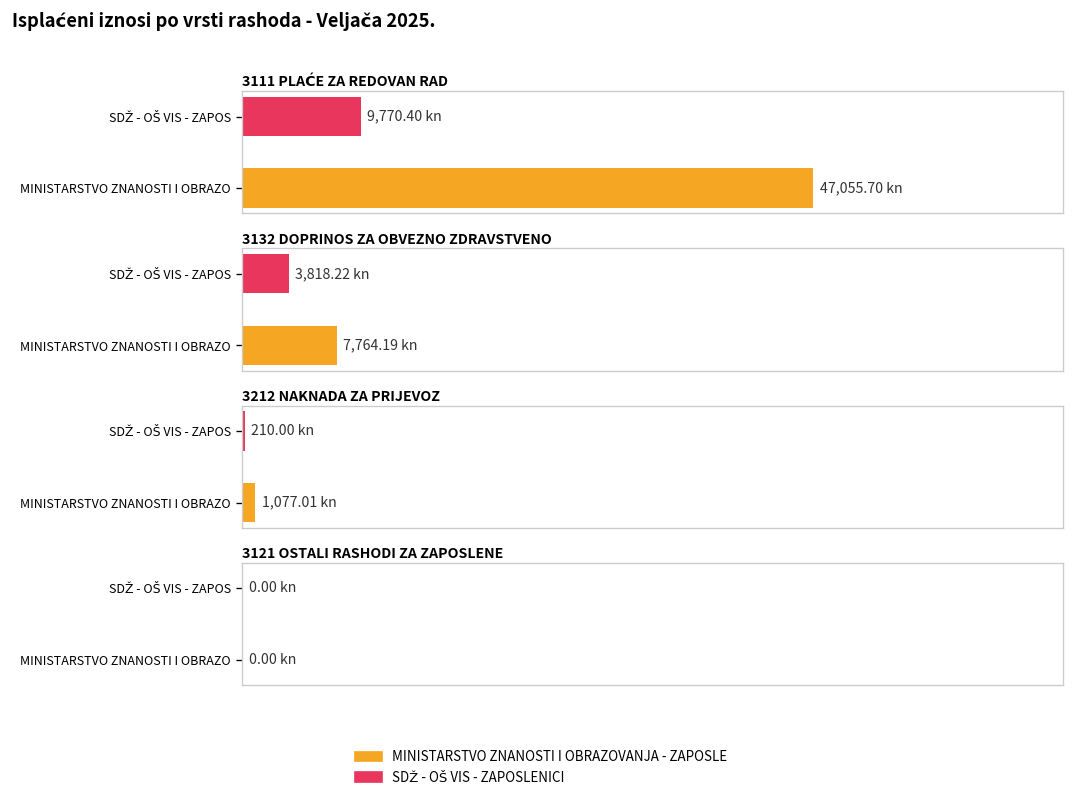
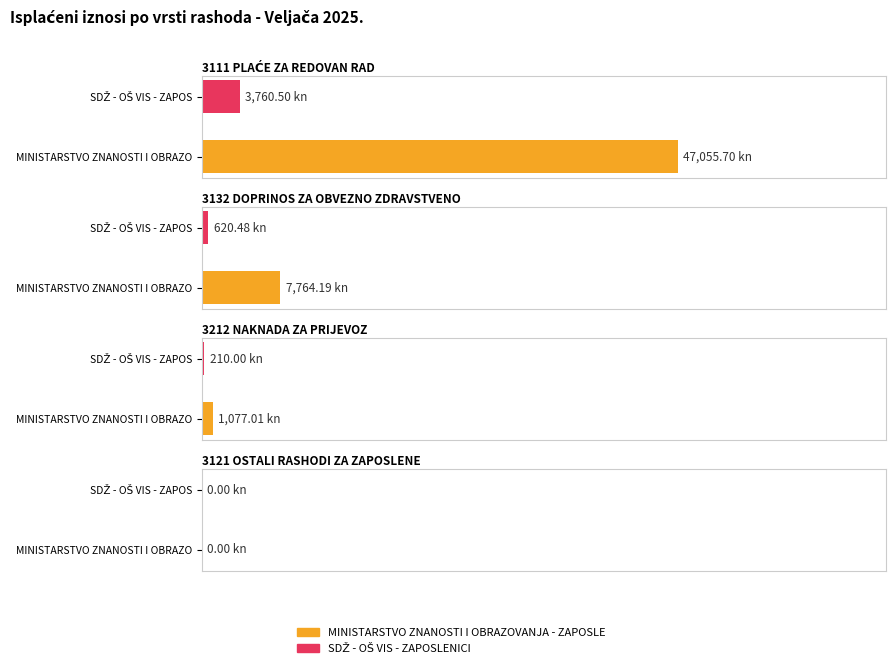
  {
    "3111 PLAĆE ZA REDOVAN RAD": {
-     "SDŽ - OŠ VIS - ZAPOS": "9,770.40",
+     "SDŽ - OŠ VIS - ZAPOS": "3,760.50",
      "MINISTARSTVO ZNANOSTI I OBRAZO": "47,055.70"
    },
    "3132 DOPRINOS ZA OBVEZNO ZDRAVSTVENO": {
-     "SDŽ - OŠ VIS - ZAPOS": "3,818.22",
+     "SDŽ - OŠ VIS - ZAPOS": "620.48",
      "MINISTARSTVO ZNANOSTI I OBRAZO": "7,764.19"
    },
    "3212 NAKNADA ZA PRIJEVOZ": {
      "SDŽ - OŠ VIS - ZAPOS": "210.00",
      "MINISTARSTVO ZNANOSTI I OBRAZO": "1,077.01"
    },
    "3121 OSTALI RASHODI ZA ZAPOSLENE": {
      "SDŽ - OŠ VIS - ZAPOS": "0.00",
      "MINISTARSTVO ZNANOSTI I OBRAZO": "0.00"
    }
  }
